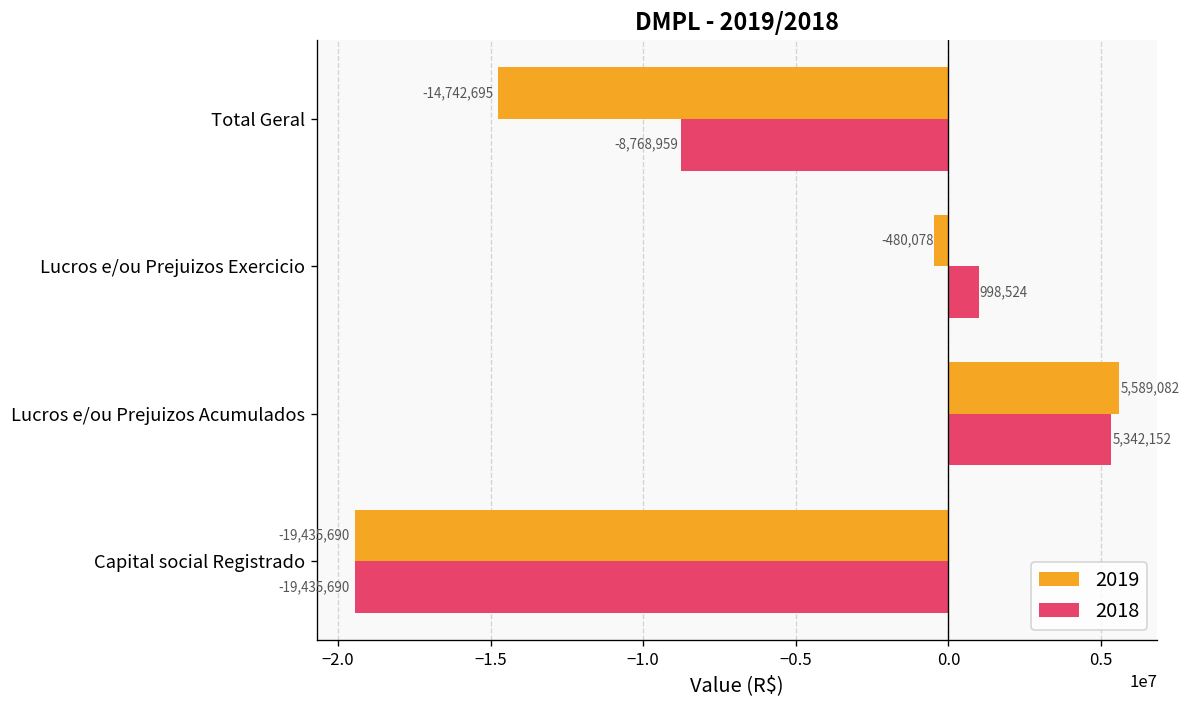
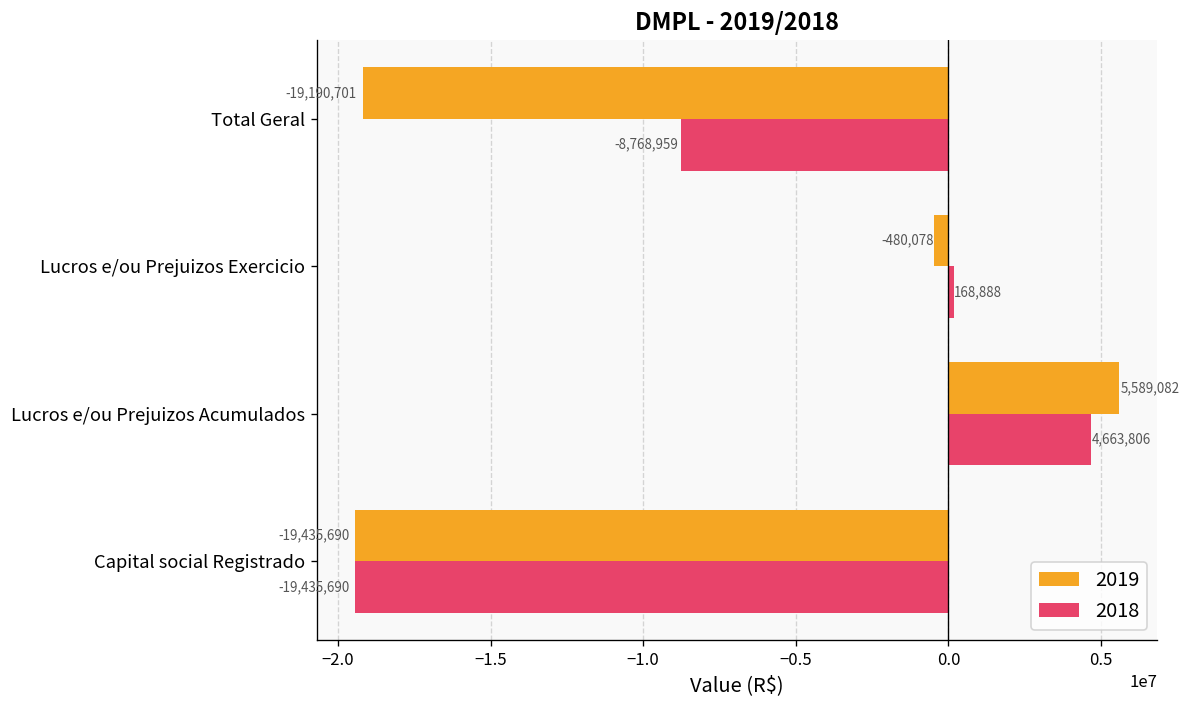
  {
    "2019": {
-     "Total Geral": "-14,742,695",
+     "Total Geral": "-19,190,701",
      "Lucros e/ou Prejuizos Exercicio": "-480,078",
      "Lucros e/ou Prejuizos Acumulados": "5,589,082",
      "Capital social Registrado": "-19,435,690"
    },
    "2018": {
      "Total Geral": "-8,768,959",
-     "Lucros e/ou Prejuizos Exercicio": "998,524",
-     "Lucros e/ou Prejuizos Acumulados": "5,342,152",
+     "Lucros e/ou Prejuizos Exercicio": "168,888",
+     "Lucros e/ou Prejuizos Acumulados": "4,663,806",
      "Capital social Registrado": "-19,435,690"
    }
  }
